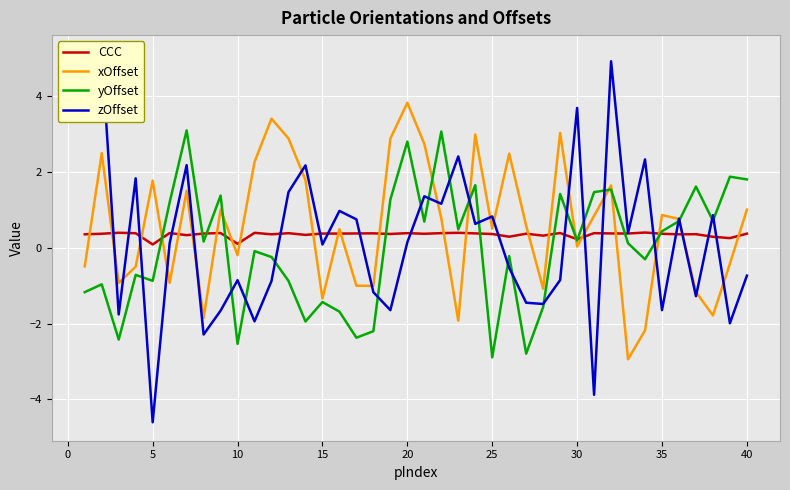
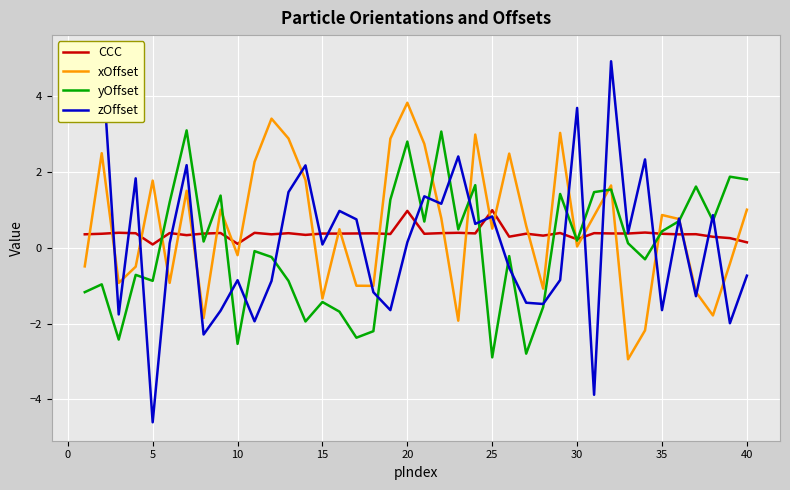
  {
    "CCC": {
      "5": 0.1,
      "10": 0.1,
      "15": 0.4,
-     "20": 0.4,
-     "25": 0.4,
-     "40": 0.4
+     "20": 1.0,
+     "25": 1.0,
+     "40": 0.1
    },
    "xOffset": {
      "5": 1.8,
      "10": -0.2,
      "15": -1.3,
      "20": 3.8,
      "25": 0.5,
      "30": 0.0,
      "35": 0.9,
      "40": 1.0
    },
    "yOffset": {
      "5": -0.9,
      "10": -2.5,
      "15": -1.4,
      "20": 2.8,
      "25": -2.9,
      "40": 1.8
    },
    "zOffset": {
      "5": -4.6,
      "10": -0.9,
      "15": 0.1,
      "20": 0.1,
      "25": 0.8,
      "30": 3.7,
      "35": -1.6,
      "40": -0.7
    }
  }
